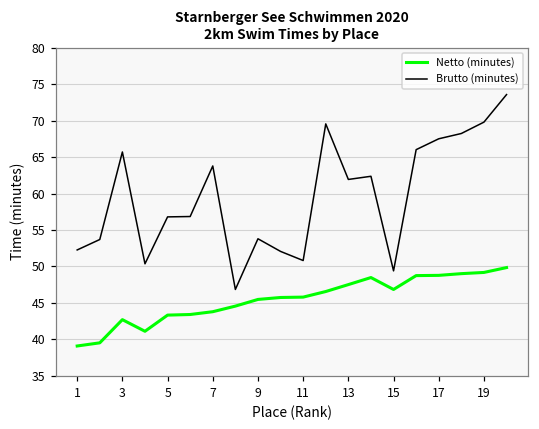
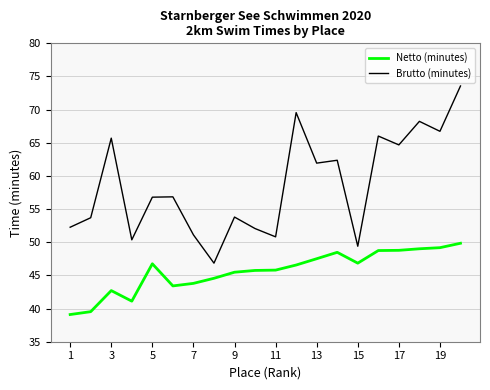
  {
    "Netto (minutes)": {
      "1": 39,
      "3": 43,
-     "5": 43,
+     "5": 47,
      "7": 44,
      "9": 45,
      "11": 46,
      "13": 48,
      "15": 47,
      "17": 49,
      "19": 49
    },
    "Brutto (minutes)": {
      "1": 52,
      "3": 66,
      "5": 57,
-     "7": 64,
+     "7": 51,
      "9": 54,
      "11": 51,
      "13": 62,
      "15": 49,
-     "17": 68,
-     "19": 70
+     "17": 65,
+     "19": 67
    }
  }
